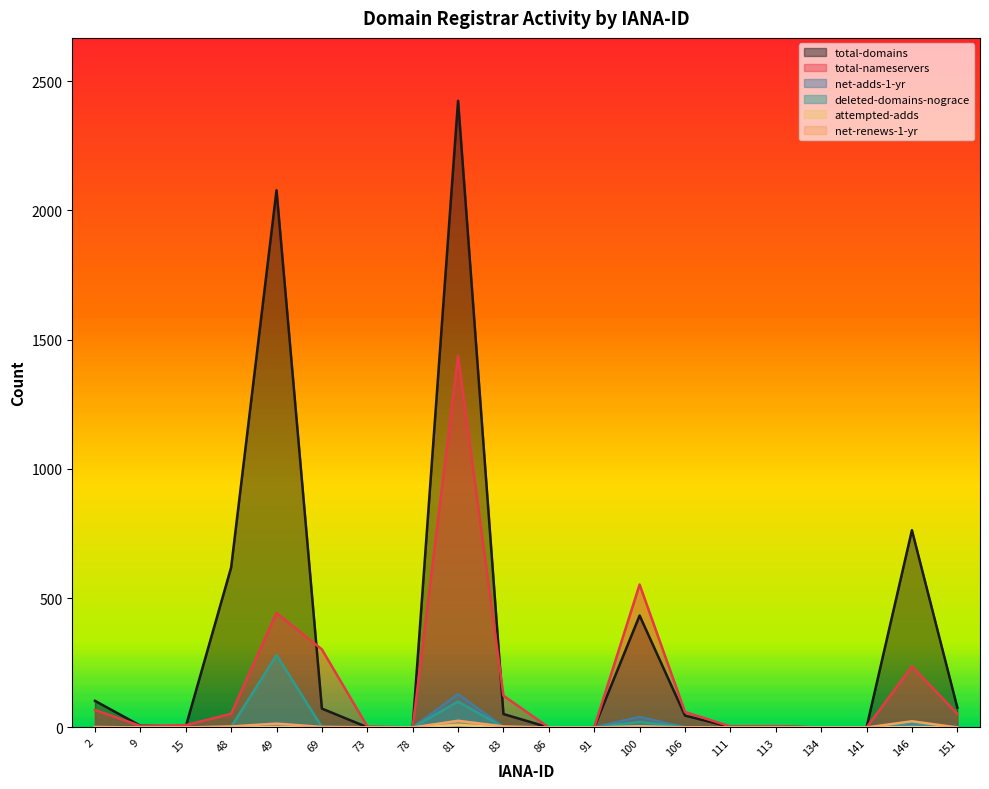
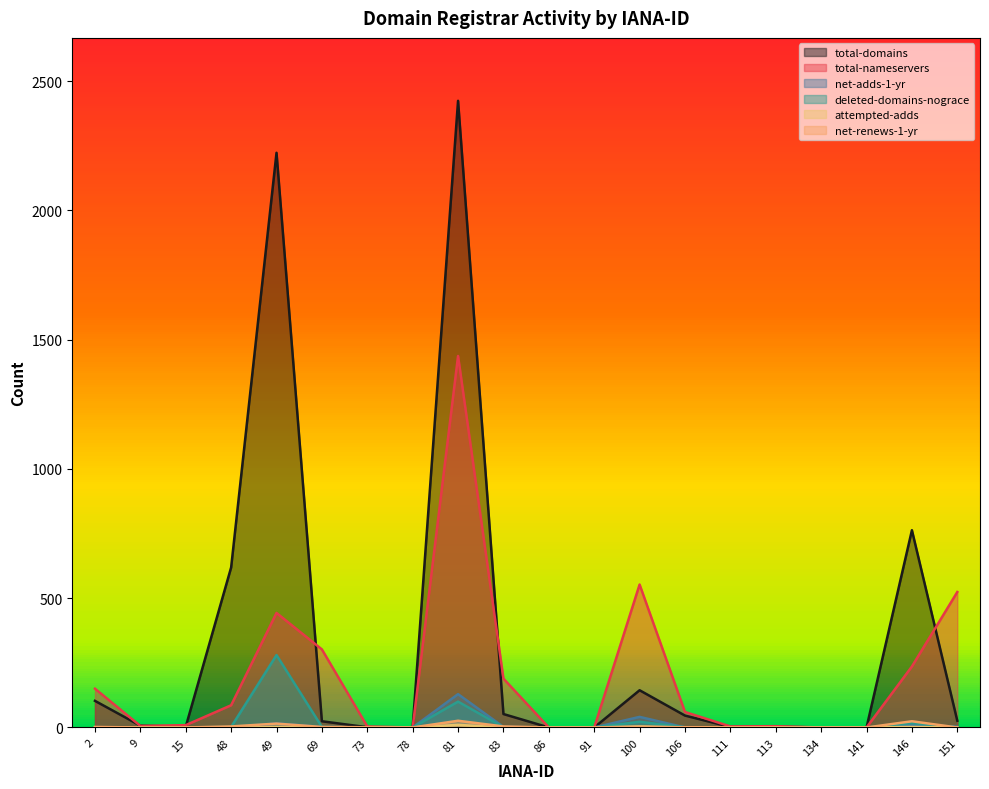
  {
    "total-domains": {
      "2": 100,
      "48": 620,
-     "49": 2080,
-     "69": 70,
+     "49": 2220,
+     "69": 20,
      "81": 2420,
      "83": 50,
-     "100": 430,
+     "100": 140,
      "106": 50,
      "146": 760,
-     "151": 80
+     "151": 30
    },
    "total-nameservers": {
-     "2": 70,
-     "48": 50,
+     "2": 150,
+     "48": 90,
      "49": 440,
      "69": 300,
      "81": 1440,
-     "83": 120,
+     "83": 190,
      "100": 550,
      "106": 60,
      "146": 240,
-     "151": 50
+     "151": 520
    }
  }
